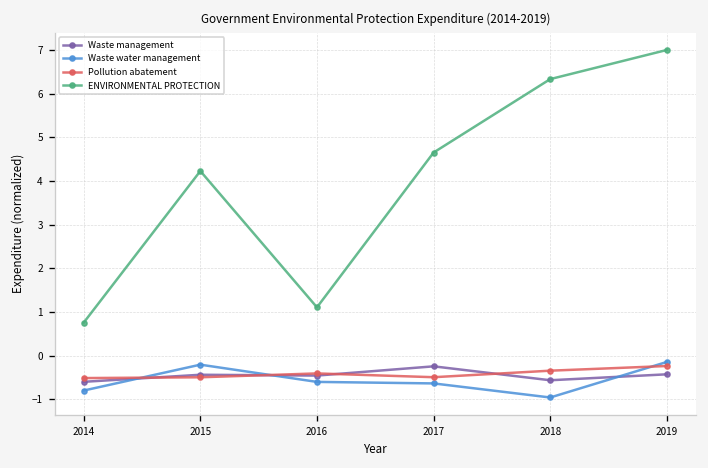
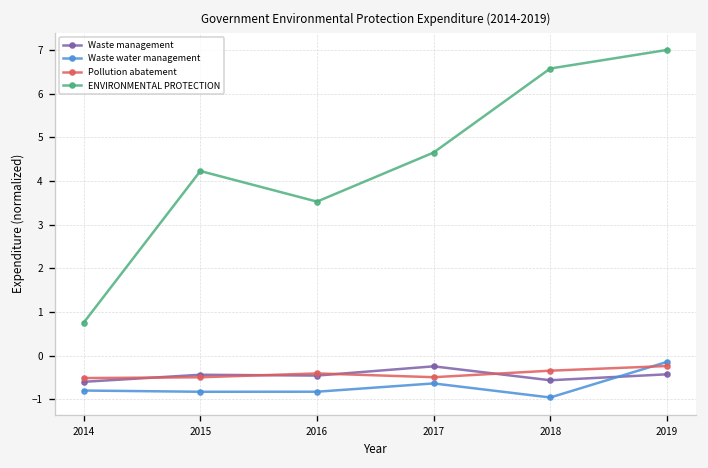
  {
    "Waste management": {
      "2014": -0.6,
      "2017": -0.2,
      "2018": -0.6,
      "2019": -0.4
    },
    "Waste water management": {
      "2014": -0.8,
-     "2015": -0.2,
-     "2016": -0.6,
+     "2015": -0.8,
+     "2016": -0.8,
      "2017": -0.6,
      "2018": -1.0,
      "2019": -0.1
    },
    "Pollution abatement": {
      "2014": -0.5,
      "2017": -0.5,
      "2018": -0.3,
      "2019": -0.2
    },
    "ENVIRONMENTAL PROTECTION": {
      "2014": 0.8,
      "2015": 4.2,
-     "2016": 1.1,
+     "2016": 3.5,
      "2017": 4.7,
-     "2018": 6.3,
+     "2018": 6.6,
      "2019": 7.0
    }
  }
